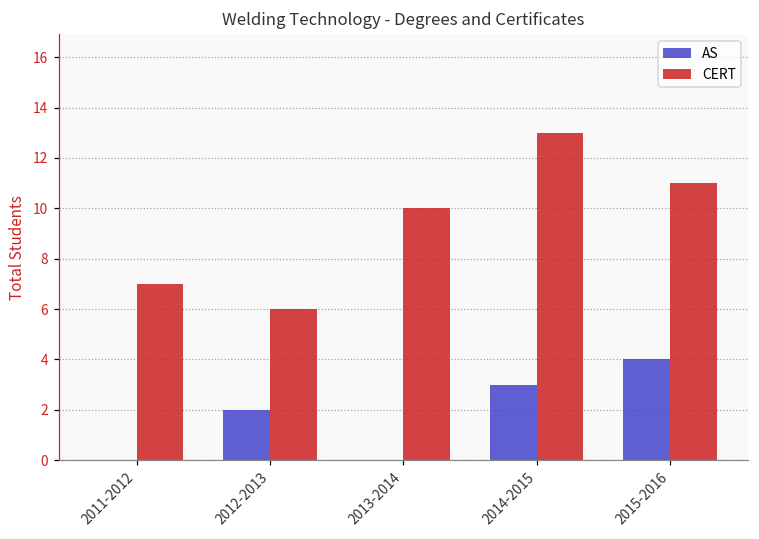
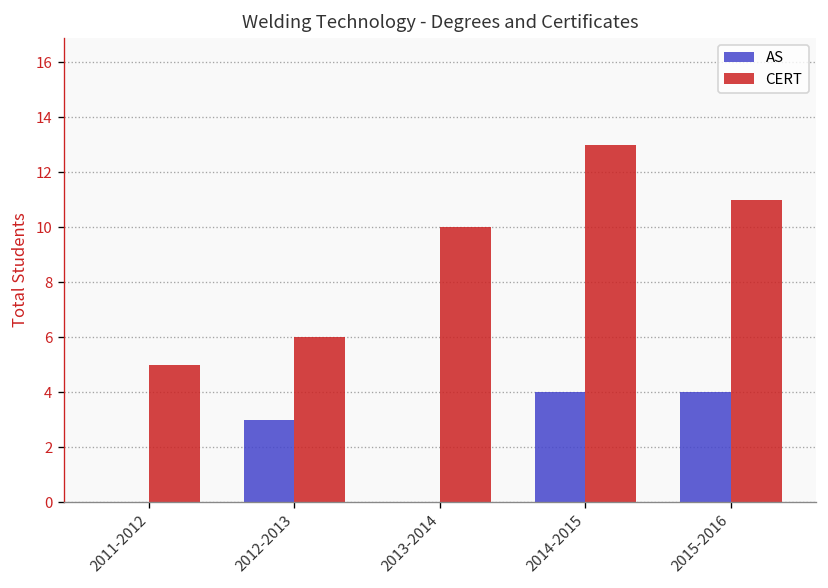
  {
    "AS": {
      "2011-2012": 0,
-     "2012-2013": 2,
+     "2012-2013": 3,
      "2013-2014": 0,
-     "2014-2015": 3,
+     "2014-2015": 4,
      "2015-2016": 4
    },
    "CERT": {
-     "2011-2012": 7,
+     "2011-2012": 5,
      "2012-2013": 6,
      "2013-2014": 10,
      "2014-2015": 13,
      "2015-2016": 11
    }
  }
